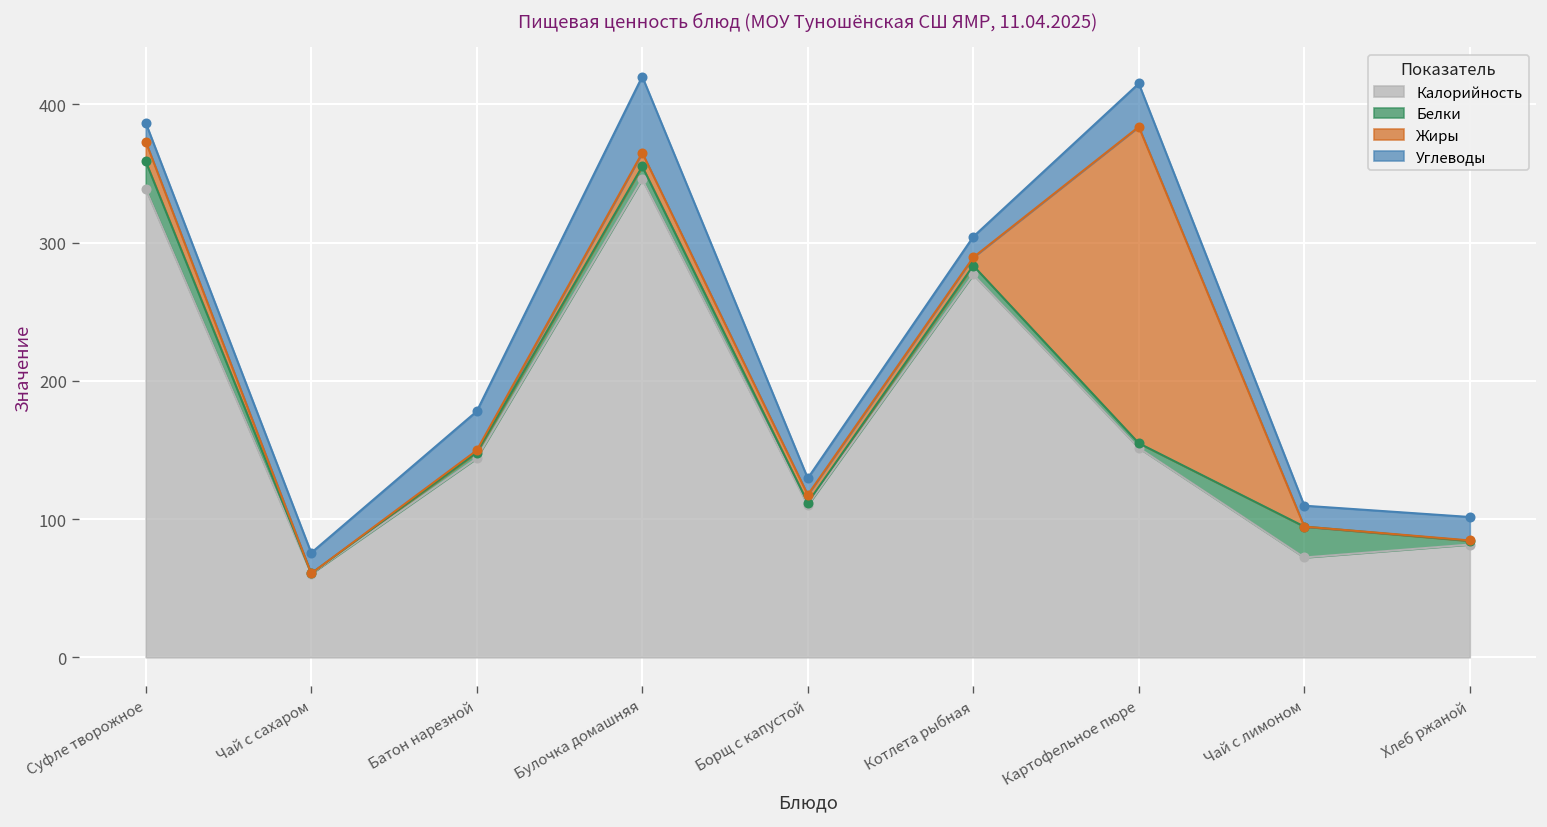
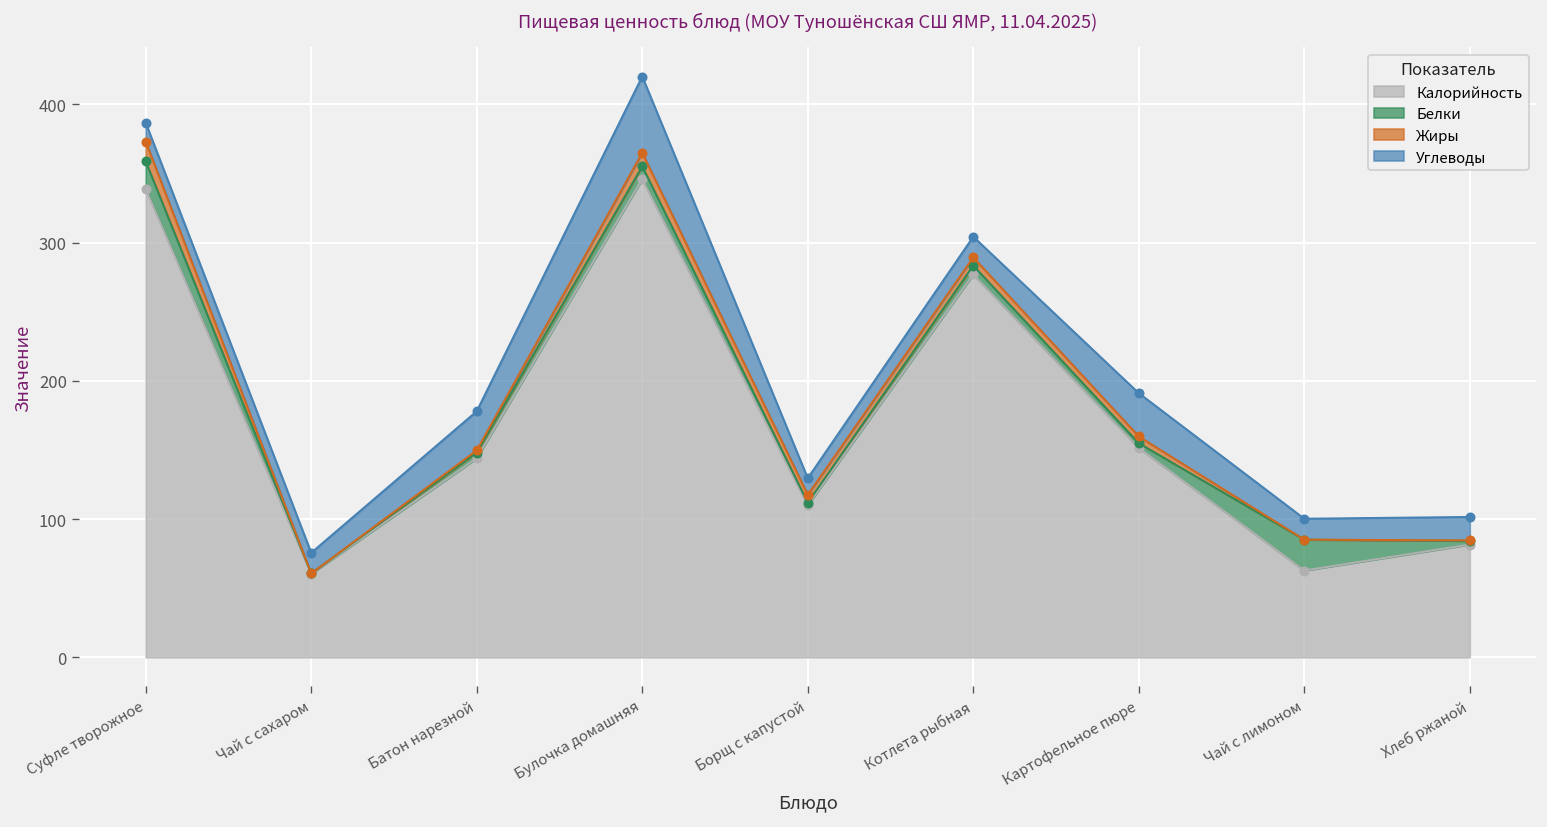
  {
    "Калорийность": {
      "Суфле творожное": 339,
      "Батон нарезной": 144,
      "Булочка домашняя": 346,
      "Котлета рыбная": 277,
      "Картофельное пюре": 151,
-     "Чай с лимоном": 72,
+     "Чай с лимоном": 63,
      "Хлеб ржаной": 82
    },
    "Белки": {
      "Суфле творожное": 20,
      "Булочка домашняя": 9,
      "Котлета рыбная": 6,
      "Картофельное пюре": 3
    },
    "Жиры": {
      "Суфле творожное": 14,
      "Булочка домашняя": 10,
      "Борщ с капустой": 6,
      "Котлета рыбная": 6,
-     "Картофельное пюре": 229
+     "Картофельное пюре": 5
    },
    "Углеводы": {
      "Суфле творожное": 14,
      "Чай с сахаром": 15,
      "Батон нарезной": 28,
      "Булочка домашняя": 55,
      "Борщ с капустой": 12,
      "Котлета рыбная": 15,
      "Картофельное пюре": 31,
      "Чай с лимоном": 15,
      "Хлеб ржаной": 17
    }
  }
